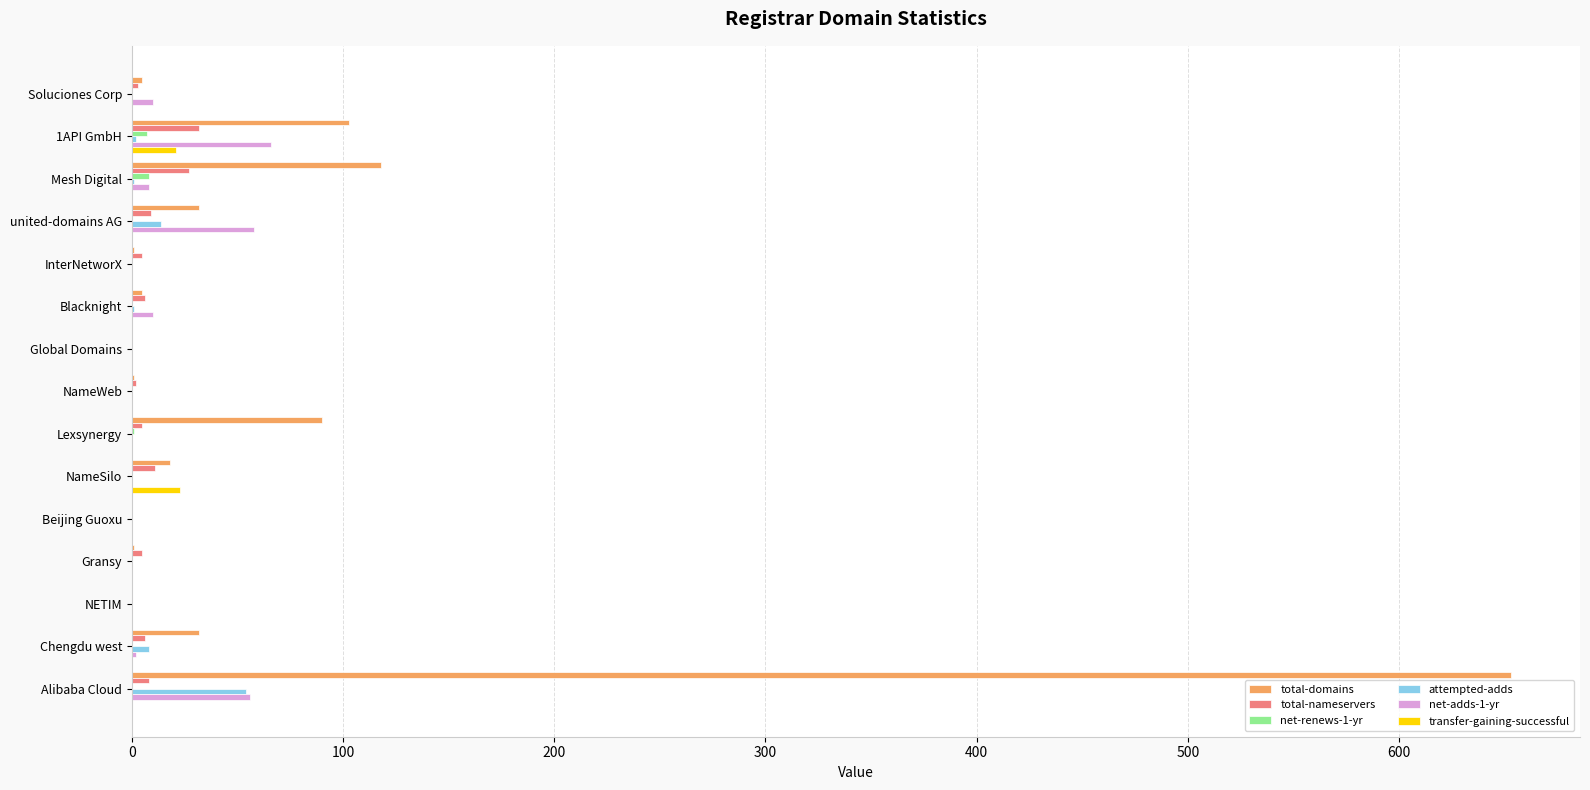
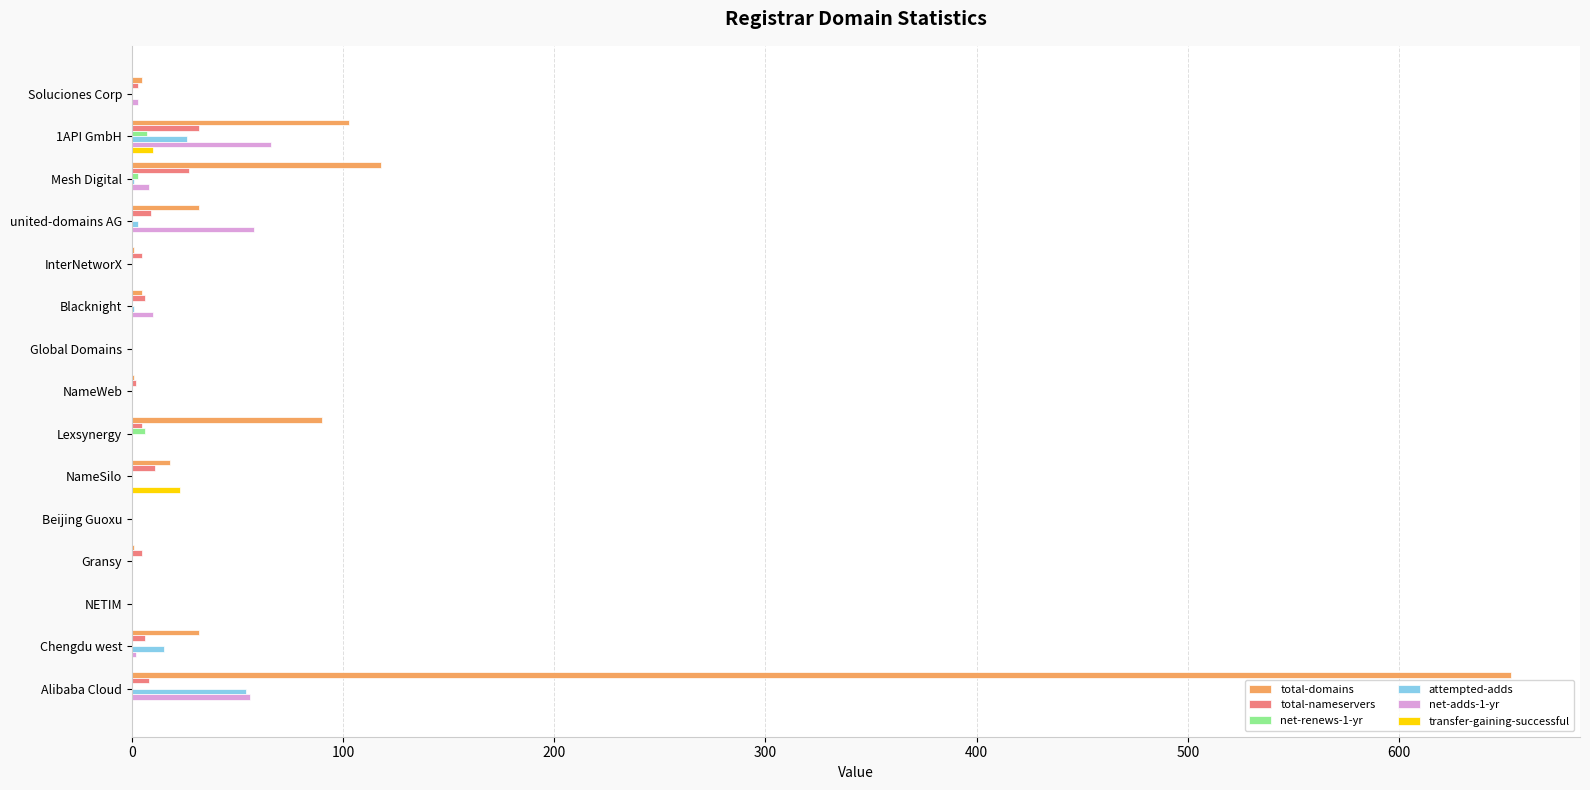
  {
    "net-renews-1-yr": {
      "Soluciones Corp": 0,
      "1API GmbH": 7,
-     "Mesh Digital": 8,
+     "Mesh Digital": 3,
      "united-domains AG": 0,
      "InterNetworX": 0,
      "Blacknight": 0,
      "Global Domains": 0,
      "NameWeb": 0,
-     "Lexsynergy": 1,
+     "Lexsynergy": 6,
      "NameSilo": 0,
      "Beijing Guoxu": 0,
      "Gransy": 0,
      "NETIM": 0,
      "Chengdu west": 0,
      "Alibaba Cloud": 0
    },
    "attempted-adds": {
      "Soluciones Corp": 0,
-     "1API GmbH": 2,
-     "united-domains AG": 14,
+     "1API GmbH": 26,
+     "united-domains AG": 3,
      "InterNetworX": 0,
      "Global Domains": 0,
      "NameWeb": 0,
      "Lexsynergy": 0,
      "NameSilo": 0,
      "Beijing Guoxu": 0,
      "Gransy": 0,
      "NETIM": 0,
-     "Chengdu west": 8,
+     "Chengdu west": 15,
      "Alibaba Cloud": 54
    },
    "net-adds-1-yr": {
-     "Soluciones Corp": 10,
+     "Soluciones Corp": 3,
      "1API GmbH": 66,
      "Mesh Digital": 8,
      "united-domains AG": 58,
      "InterNetworX": 0,
      "Blacknight": 10,
      "Global Domains": 0,
      "NameWeb": 0,
      "Lexsynergy": 0,
      "NameSilo": 0,
      "Beijing Guoxu": 0,
      "Gransy": 0,
      "NETIM": 0,
      "Chengdu west": 2,
      "Alibaba Cloud": 56
    },
    "transfer-gaining-successful": {
      "Soluciones Corp": 0,
-     "1API GmbH": 21,
+     "1API GmbH": 10,
      "Mesh Digital": 0,
      "united-domains AG": 0,
      "InterNetworX": 0,
      "Blacknight": 0,
      "Global Domains": 0,
      "NameWeb": 0,
      "Lexsynergy": 0,
      "NameSilo": 23,
      "Beijing Guoxu": 0,
      "Gransy": 0,
      "NETIM": 0,
      "Chengdu west": 0,
      "Alibaba Cloud": 0
    }
  }
